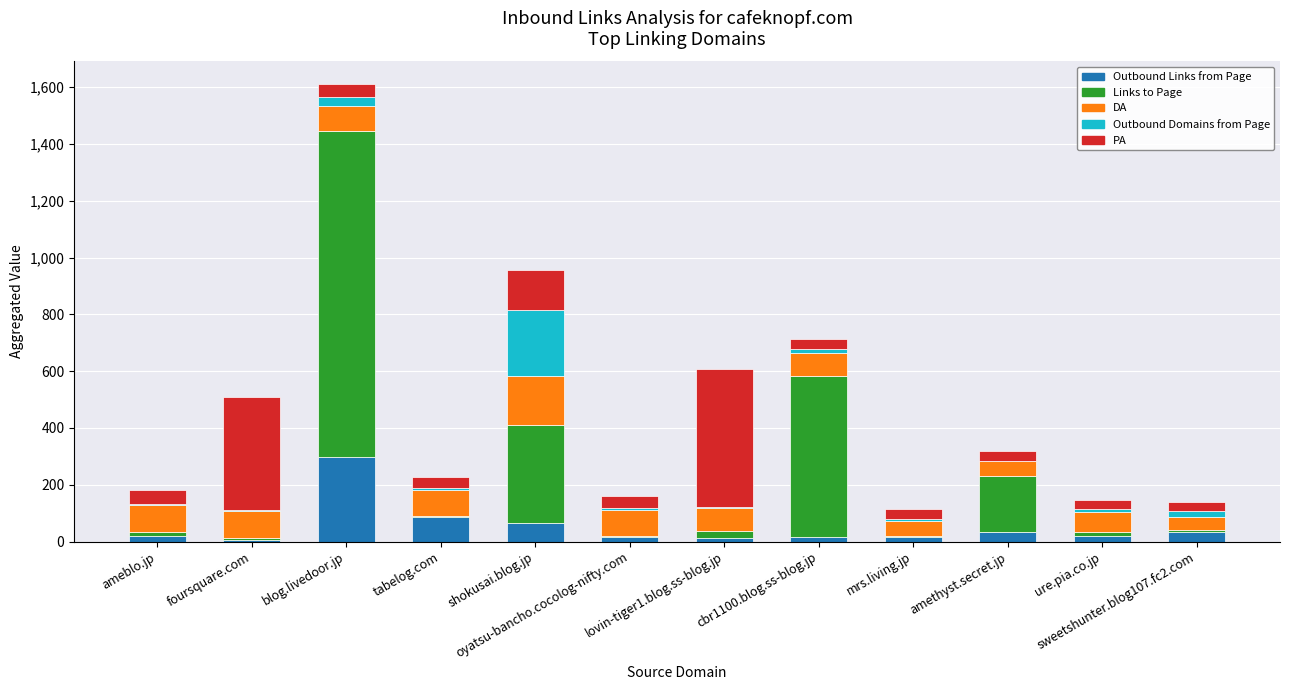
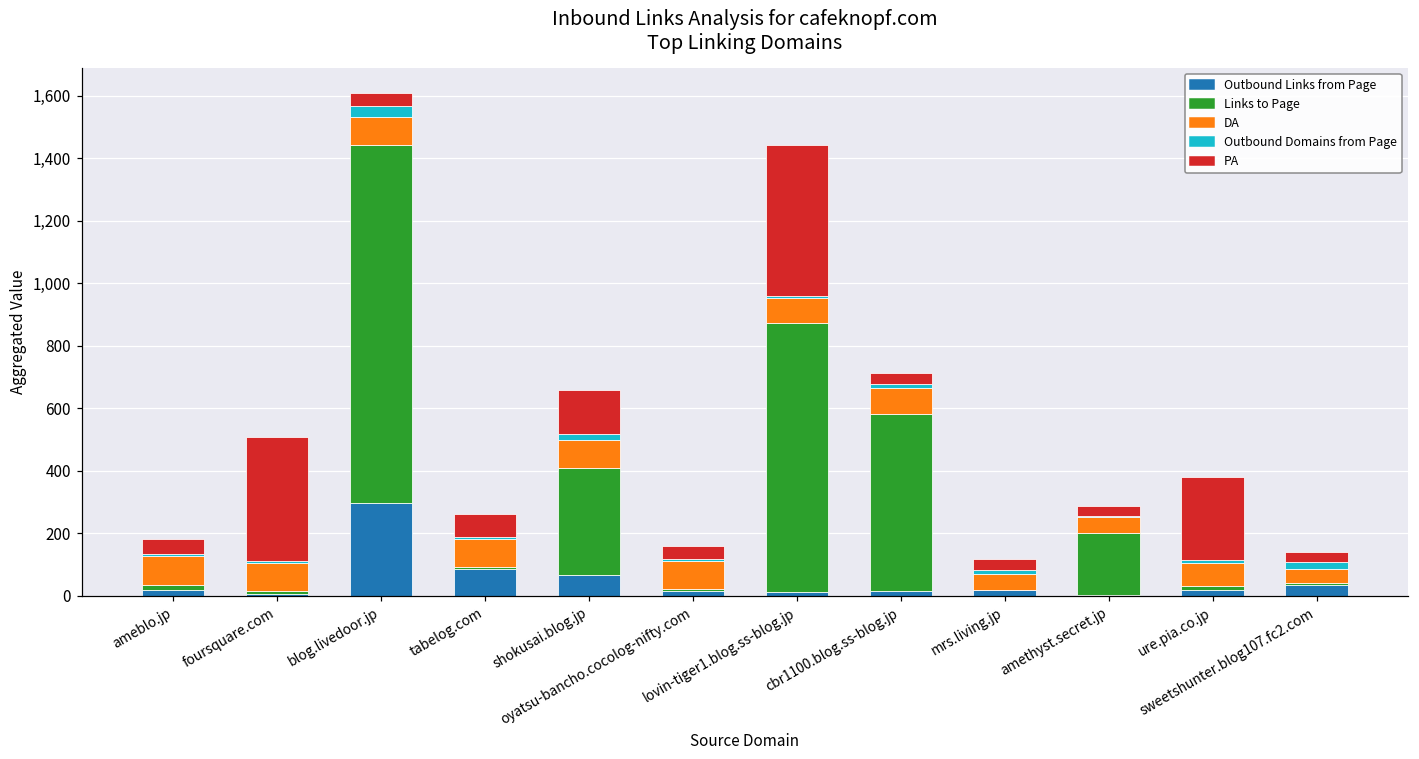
  {
    "Outbound Links from Page": {
      "ameblo.jp": "20",
      "blog.livedoor.jp": "300",
      "tabelog.com": "90",
      "shokusai.blog.jp": "70",
      "oyatsu-bancho.cocolog-nifty.com": "20",
      "lovin-tiger1.blog.ss-blog.jp": "10",
      "cbr1100.blog.ss-blog.jp": "20",
      "mrs.living.jp": "20",
-     "amethyst.secret.jp": "30",
+     "amethyst.secret.jp": "0",
      "ure.pia.co.jp": "20",
      "sweetshunter.blog107.fc2.com": "30"
    },
    "Links to Page": {
      "ameblo.jp": "20",
      "blog.livedoor.jp": "1,150",
      "shokusai.blog.jp": "350",
-     "lovin-tiger1.blog.ss-blog.jp": "30",
+     "lovin-tiger1.blog.ss-blog.jp": "860",
      "cbr1100.blog.ss-blog.jp": "570",
      "amethyst.secret.jp": "200",
      "ure.pia.co.jp": "10"
    },
    "DA": {
      "ameblo.jp": "90",
      "foursquare.com": "90",
      "blog.livedoor.jp": "90",
      "tabelog.com": "90",
-     "shokusai.blog.jp": "170",
+     "shokusai.blog.jp": "90",
      "oyatsu-bancho.cocolog-nifty.com": "90",
      "lovin-tiger1.blog.ss-blog.jp": "80",
      "cbr1100.blog.ss-blog.jp": "80",
      "mrs.living.jp": "50",
      "amethyst.secret.jp": "50",
      "ure.pia.co.jp": "70",
      "sweetshunter.blog107.fc2.com": "50"
    },
    "Outbound Domains from Page": {
      "blog.livedoor.jp": "30",
-     "shokusai.blog.jp": "230",
+     "shokusai.blog.jp": "20",
      "cbr1100.blog.ss-blog.jp": "10",
      "mrs.living.jp": "10",
      "sweetshunter.blog107.fc2.com": "20"
    },
    "PA": {
      "ameblo.jp": "50",
      "foursquare.com": "400",
      "blog.livedoor.jp": "40",
-     "tabelog.com": "40",
+     "tabelog.com": "70",
      "shokusai.blog.jp": "140",
      "oyatsu-bancho.cocolog-nifty.com": "40",
      "lovin-tiger1.blog.ss-blog.jp": "480",
      "cbr1100.blog.ss-blog.jp": "40",
      "mrs.living.jp": "40",
      "amethyst.secret.jp": "30",
-     "ure.pia.co.jp": "30",
+     "ure.pia.co.jp": "270",
      "sweetshunter.blog107.fc2.com": "30"
    }
  }
